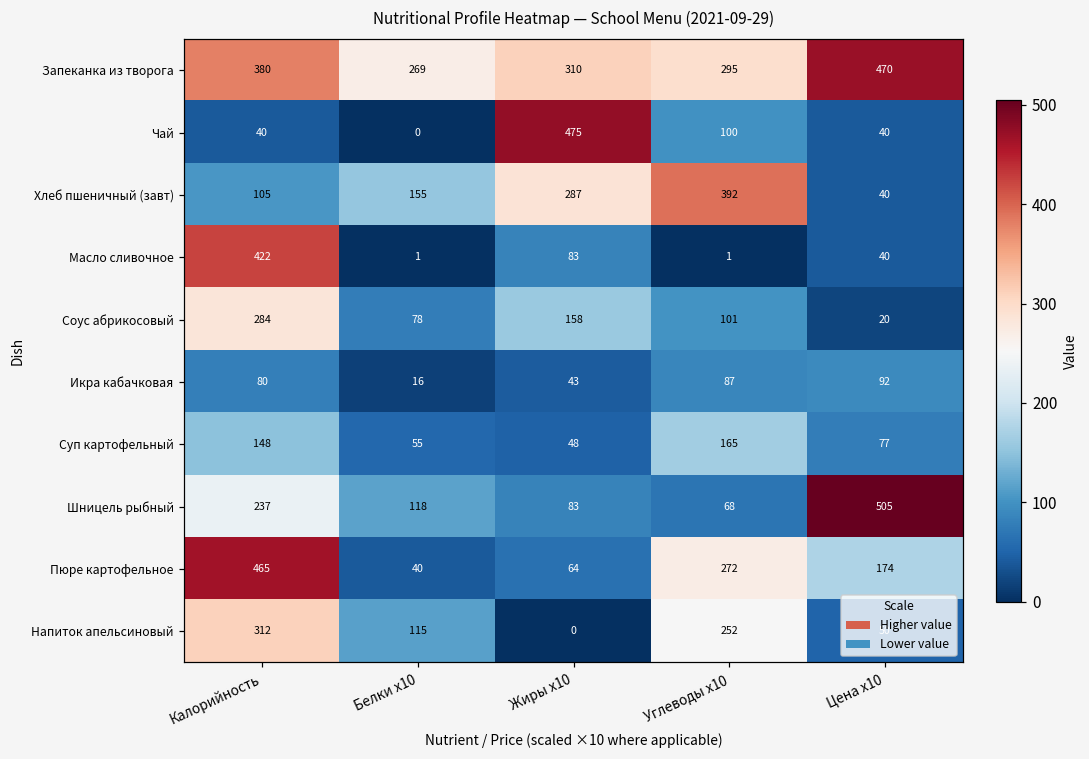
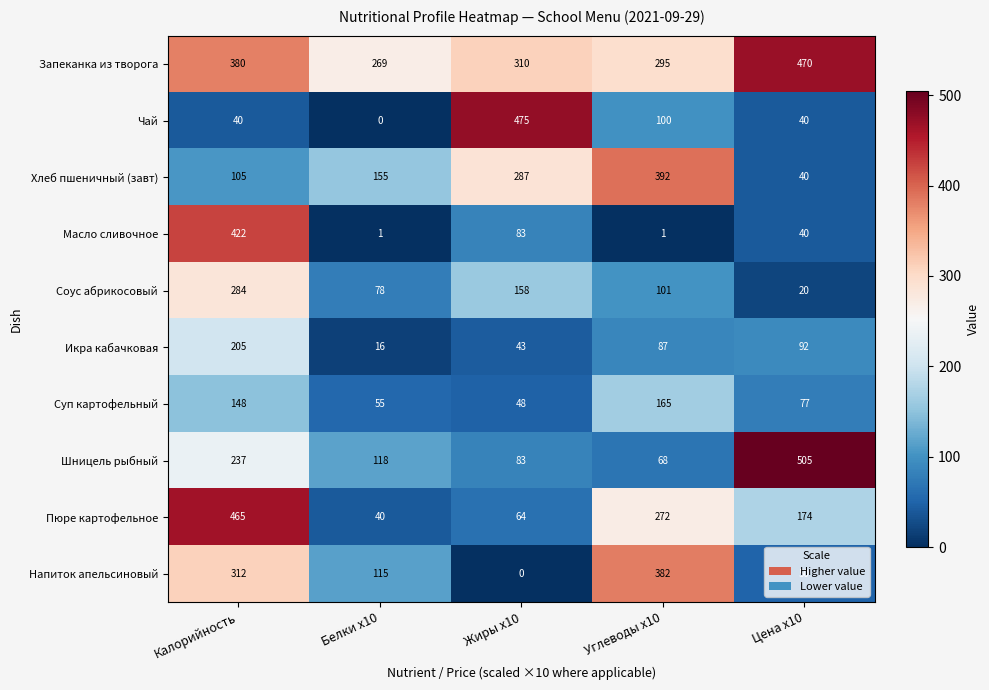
  {
    "Запеканка из творога": {
      "Калорийность": 380,
      "Белки x10": 269,
      "Жиры x10": 310,
      "Углеводы x10": 295,
      "Цена x10": 470
    },
    "Чай": {
      "Калорийность": 40,
      "Белки x10": 0,
      "Жиры x10": 475,
      "Углеводы x10": 100,
      "Цена x10": 40
    },
    "Хлеб пшеничный (завт)": {
      "Калорийность": 105,
      "Белки x10": 155,
      "Жиры x10": 287,
      "Углеводы x10": 392,
      "Цена x10": 40
    },
    "Масло сливочное": {
      "Калорийность": 422,
      "Белки x10": 1,
      "Жиры x10": 83,
      "Углеводы x10": 1,
      "Цена x10": 40
    },
    "Соус абрикосовый": {
      "Калорийность": 284,
      "Белки x10": 78,
      "Жиры x10": 158,
      "Углеводы x10": 101,
      "Цена x10": 20
    },
    "Икра кабачковая": {
-     "Калорийность": 80,
+     "Калорийность": 205,
      "Белки x10": 16,
      "Жиры x10": 43,
      "Углеводы x10": 87,
      "Цена x10": 92
    },
    "Суп картофельный": {
      "Калорийность": 148,
      "Белки x10": 55,
      "Жиры x10": 48,
      "Углеводы x10": 165,
      "Цена x10": 77
    },
    "Шницель рыбный": {
      "Калорийность": 237,
      "Белки x10": 118,
      "Жиры x10": 83,
      "Углеводы x10": 68,
      "Цена x10": 505
    },
    "Пюре картофельное": {
      "Калорийность": 465,
      "Белки x10": 40,
      "Жиры x10": 64,
      "Углеводы x10": 272,
      "Цена x10": 174
    },
    "Напиток апельсиновый": {
      "Калорийность": 312,
      "Белки x10": 115,
      "Жиры x10": 0,
-     "Углеводы x10": 252
+     "Углеводы x10": 382
    }
  }
